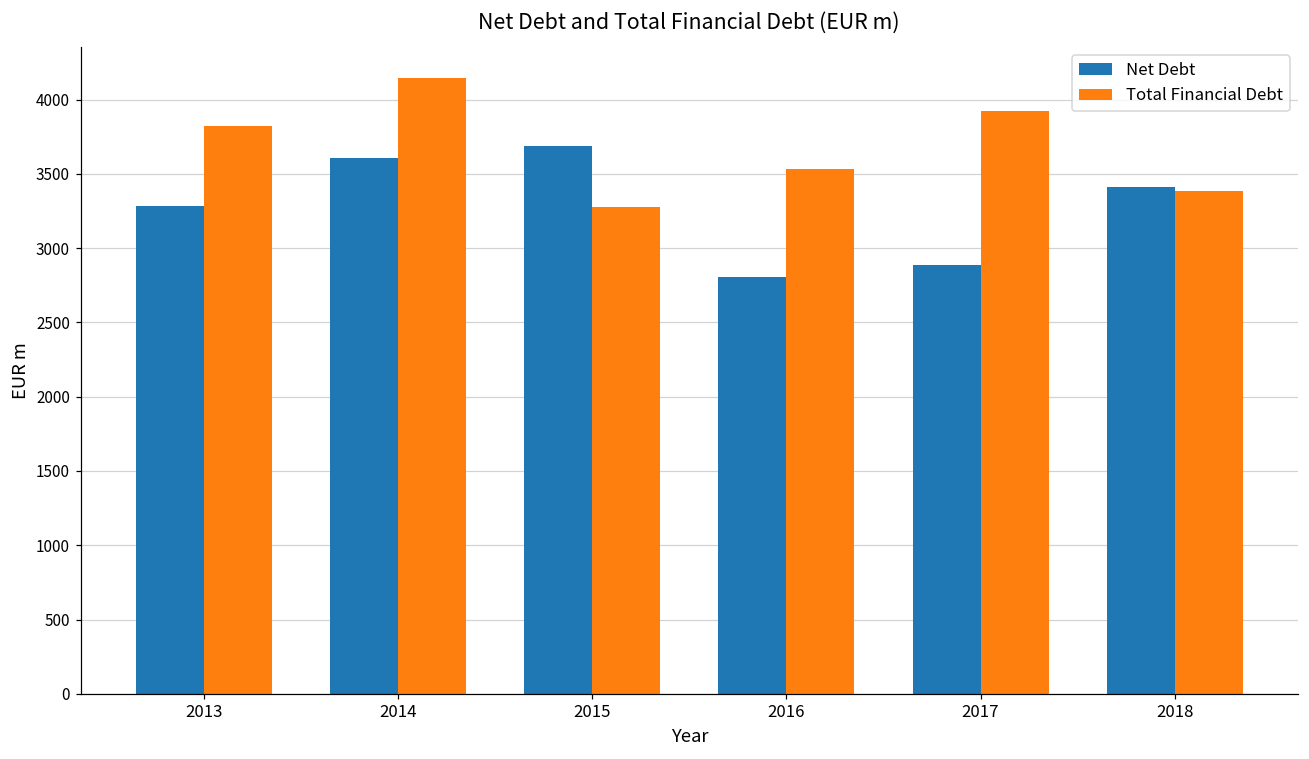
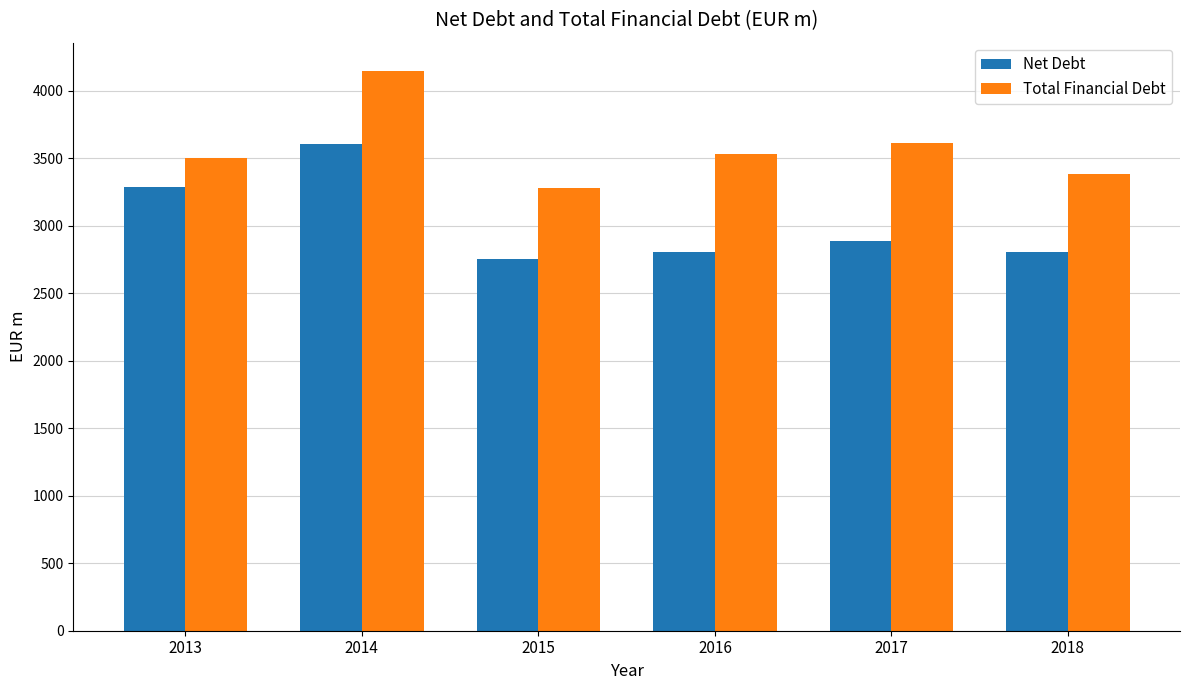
  {
    "Net Debt": {
      "2013": 3280,
      "2014": 3610,
-     "2015": 3690,
+     "2015": 2760,
      "2016": 2810,
      "2017": 2890,
-     "2018": 3410
+     "2018": 2800
    },
    "Total Financial Debt": {
-     "2013": 3820,
+     "2013": 3500,
      "2014": 4150,
      "2015": 3280,
      "2016": 3530,
-     "2017": 3920,
+     "2017": 3610,
      "2018": 3380
    }
  }
